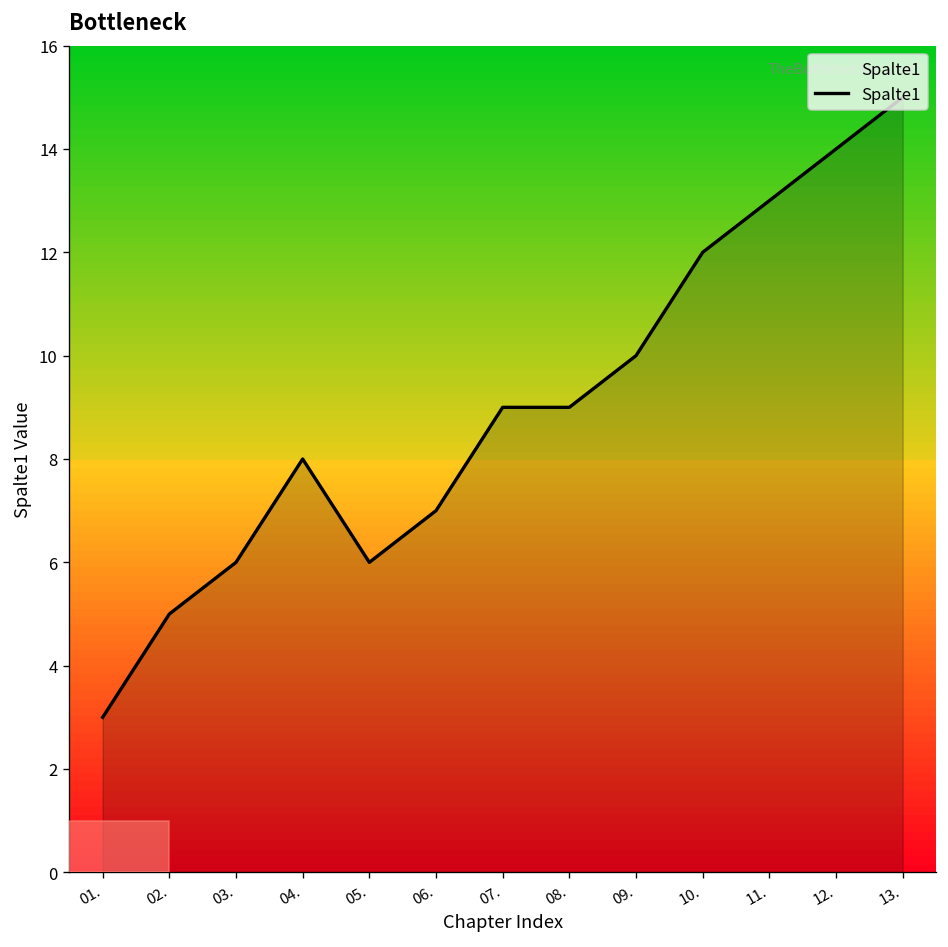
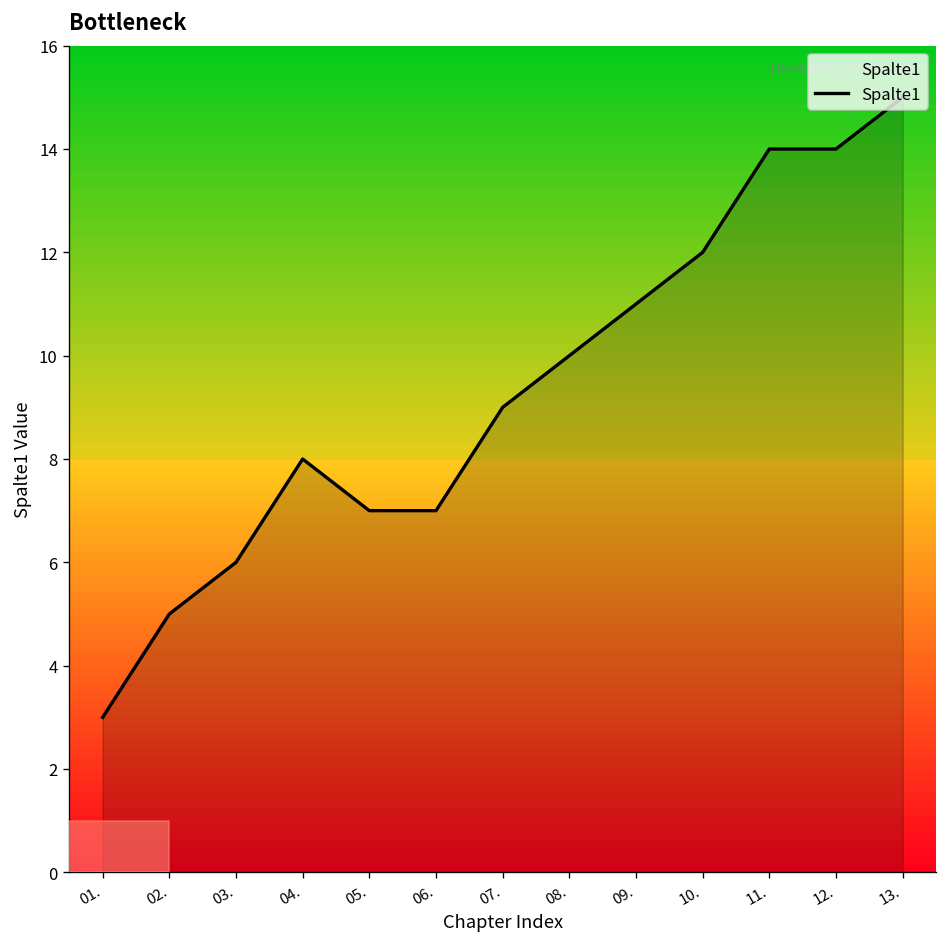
  {
    "01.": 3,
    "02.": 5,
    "03.": 6,
    "04.": 8,
-   "05.": 6,
+   "05.": 7,
    "06.": 7,
    "07.": 9,
-   "08.": 9,
-   "09.": 10,
+   "08.": 10,
+   "09.": 11,
    "10.": 12,
-   "11.": 13,
+   "11.": 14,
    "12.": 14
  }
